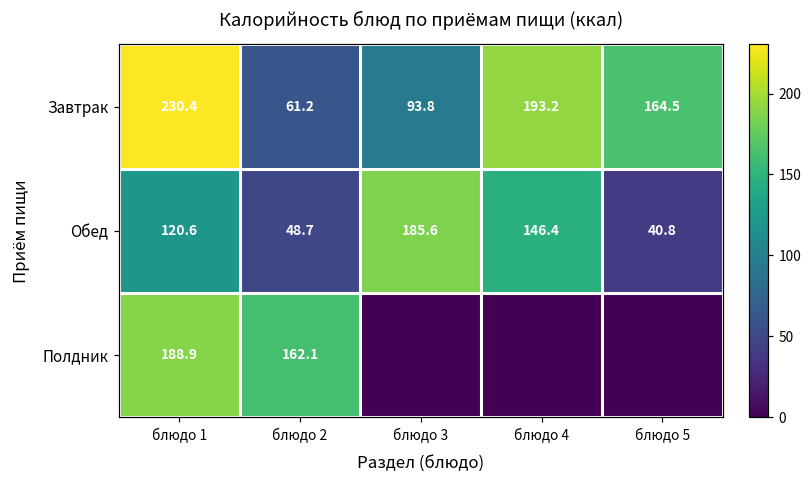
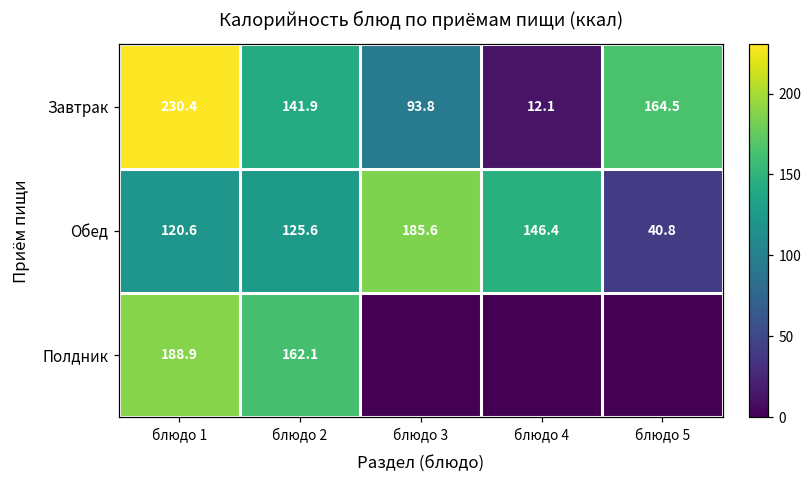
  {
    "Завтрак": {
      "блюдо 1": 230.4,
-     "блюдо 2": 61.2,
+     "блюдо 2": 141.9,
      "блюдо 3": 93.8,
-     "блюдо 4": 193.2,
+     "блюдо 4": 12.1,
      "блюдо 5": 164.5
    },
    "Обед": {
      "блюдо 1": 120.6,
-     "блюдо 2": 48.7,
+     "блюдо 2": 125.6,
      "блюдо 3": 185.6,
      "блюдо 4": 146.4,
      "блюдо 5": 40.8
    },
    "Полдник": {
      "блюдо 1": 188.9,
      "блюдо 2": 162.1
    }
  }
